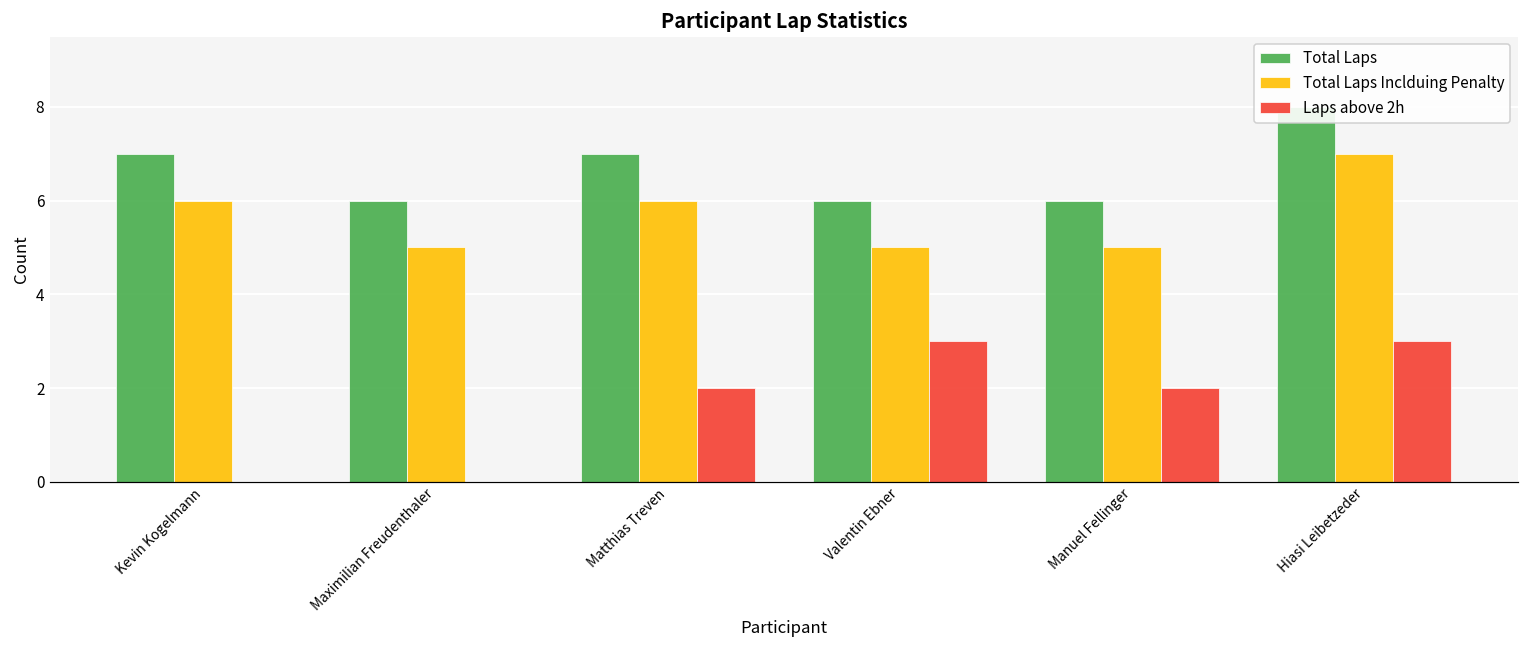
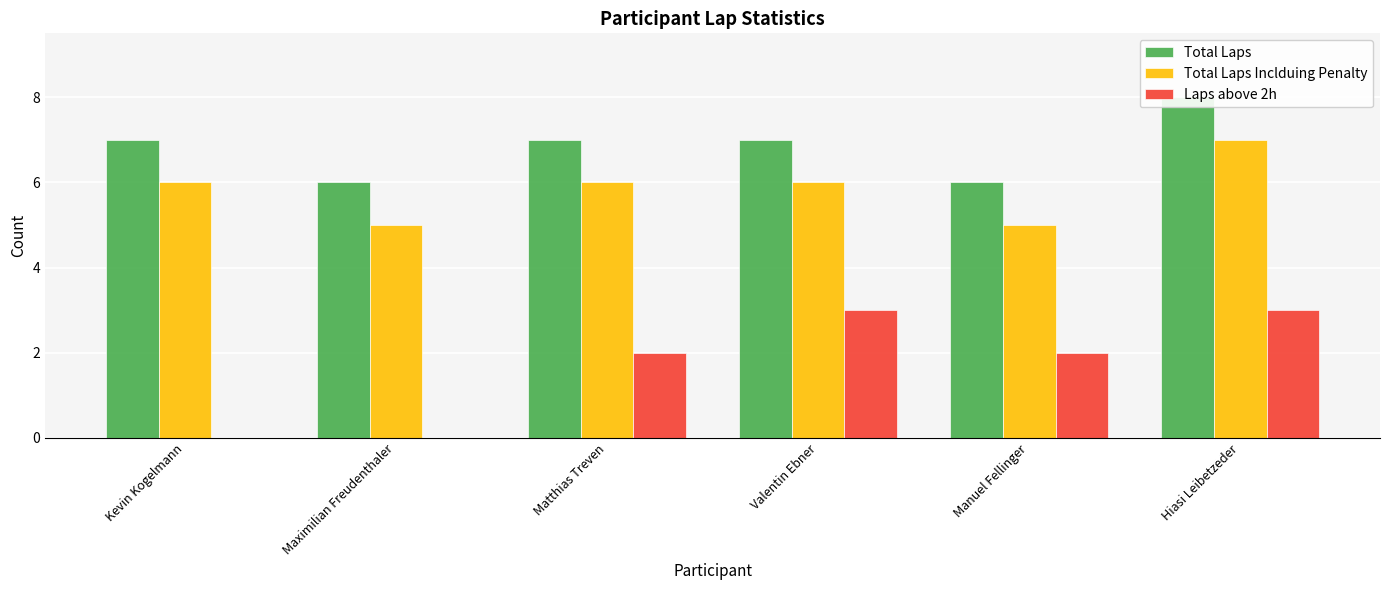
  {
    "Total Laps": {
      "Kevin Kogelmann": 7,
      "Maximilian Freudenthaler": 6,
      "Matthias Treven": 7,
-     "Valentin Ebner": 6,
+     "Valentin Ebner": 7,
      "Manuel Fellinger": 6
    },
    "Total Laps Inclduing Penalty": {
      "Kevin Kogelmann": 6,
      "Maximilian Freudenthaler": 5,
      "Matthias Treven": 6,
-     "Valentin Ebner": 5,
+     "Valentin Ebner": 6,
      "Manuel Fellinger": 5,
      "Hiasi Leibetzeder": 7
    },
    "Laps above 2h": {
      "Kevin Kogelmann": 0,
      "Maximilian Freudenthaler": 0,
      "Matthias Treven": 2,
      "Valentin Ebner": 3,
      "Manuel Fellinger": 2,
      "Hiasi Leibetzeder": 3
    }
  }
